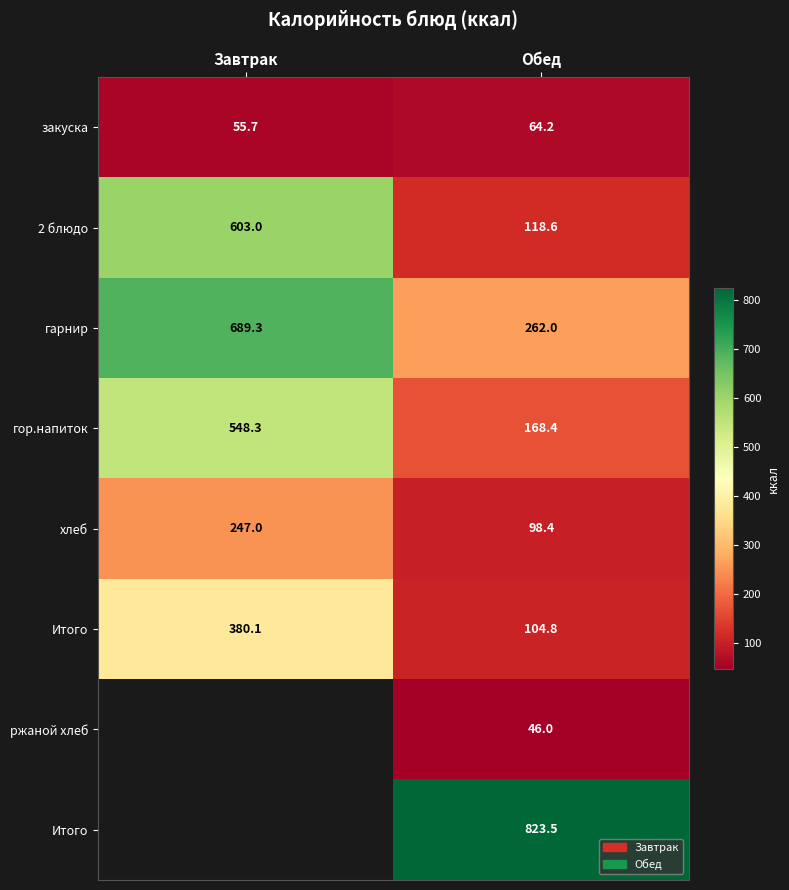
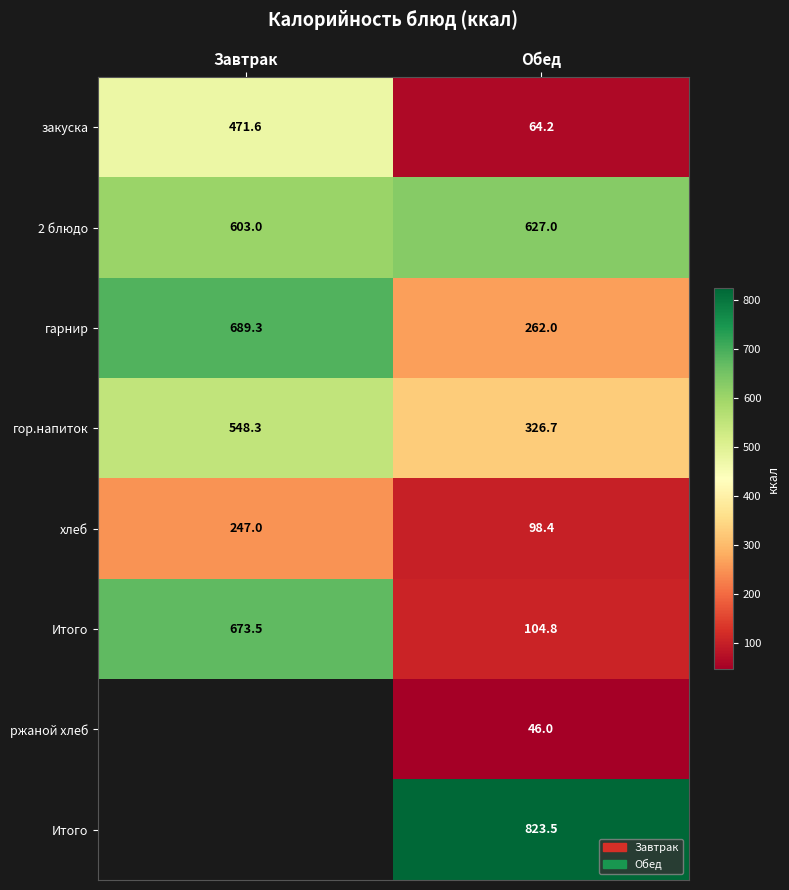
  {
    "закуска": {
-     "Завтрак": 55.7,
+     "Завтрак": 471.6,
      "Обед": 64.2
    },
    "2 блюдо": {
      "Завтрак": 603.0,
-     "Обед": 118.6
+     "Обед": 627.0
    },
    "гарнир": {
      "Завтрак": 689.3,
      "Обед": 262.0
    },
    "гор.напиток": {
      "Завтрак": 548.3,
-     "Обед": 168.4
+     "Обед": 326.7
    },
    "хлеб": {
      "Завтрак": 247.0,
      "Обед": 98.4
    },
    "Итого": {
-     "Завтрак": 380.1
+     "Завтрак": 673.5
    },
    "ржаной хлеб": {
      "Обед": 46.0
    }
  }
